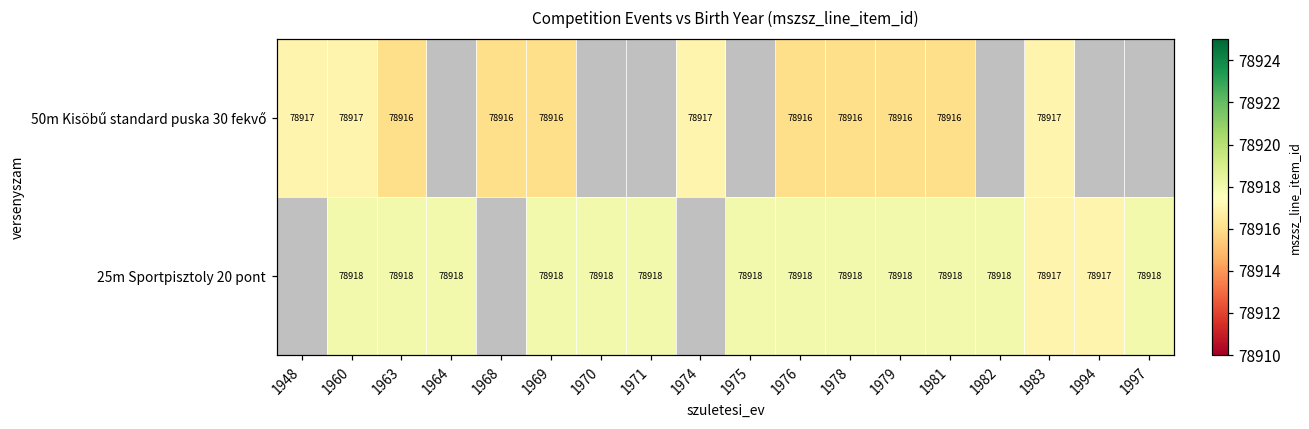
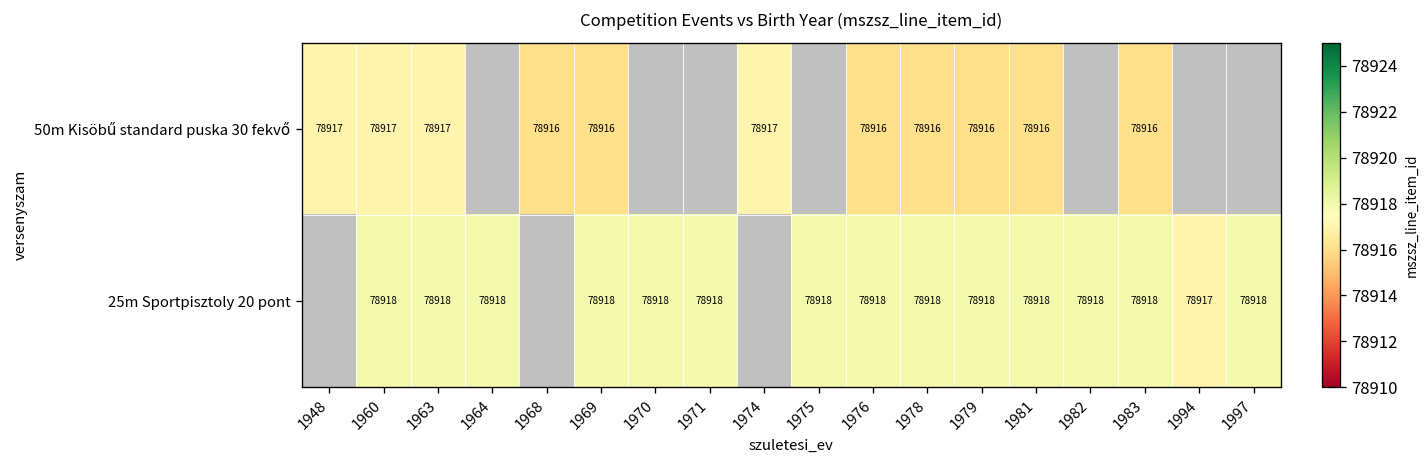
  {
    "50m Kisöbű standard puska 30 fekvő": {
      "1948": 78917,
      "1960": 78917,
-     "1963": 78916,
+     "1963": 78917,
      "1968": 78916,
      "1969": 78916,
      "1974": 78917,
      "1976": 78916,
      "1978": 78916,
      "1979": 78916,
      "1981": 78916,
-     "1983": 78917
+     "1983": 78916
    },
    "25m Sportpisztoly 20 pont": {
      "1960": 78918,
      "1963": 78918,
      "1964": 78918,
      "1969": 78918,
      "1970": 78918,
      "1971": 78918,
      "1975": 78918,
      "1976": 78918,
      "1978": 78918,
      "1979": 78918,
      "1981": 78918,
      "1982": 78918,
-     "1983": 78917,
+     "1983": 78918,
      "1994": 78917,
      "1997": 78918
    }
  }
